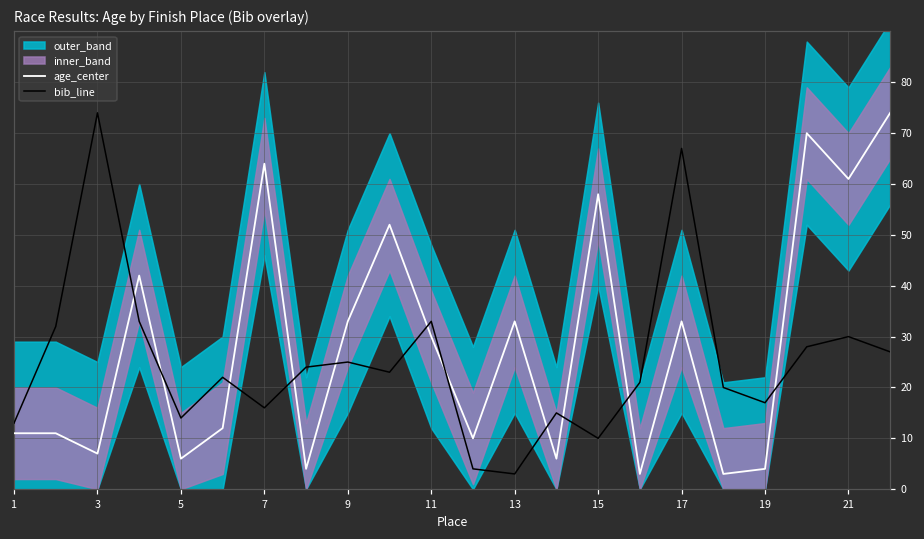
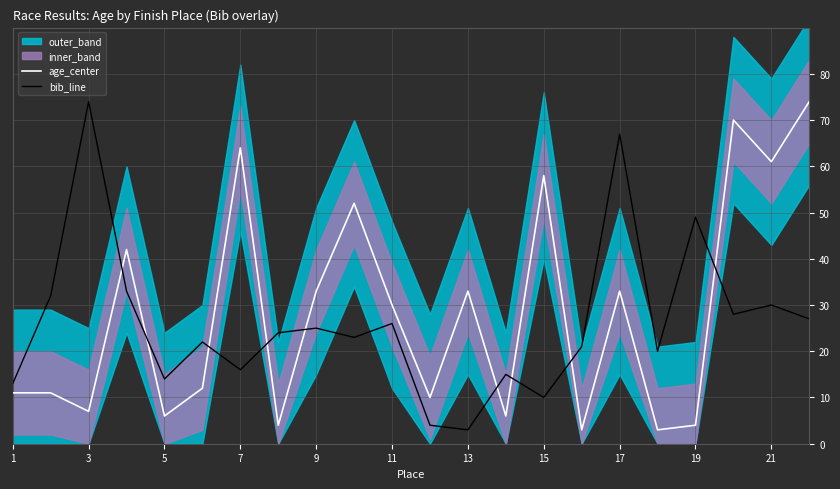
  {
    "age_center": {
      "1": 11,
      "3": 7,
      "5": 6,
      "7": 64,
      "9": 33,
      "11": 30,
      "13": 33,
      "15": 58,
      "17": 33,
      "19": 4,
      "21": 61
    },
    "outer_band": {
      "1": 29,
      "3": 25,
      "5": 24,
      "19": 22
    },
    "bib_line": {
      "1": 13,
      "3": 74,
      "5": 14,
      "7": 16,
      "9": 25,
-     "11": 33,
+     "11": 26,
      "13": 3,
      "15": 10,
      "17": 67,
-     "19": 17,
+     "19": 49,
      "21": 30
    },
    "inner_band": {
      "3": 16,
      "5": 15,
      "19": 13
    }
  }
